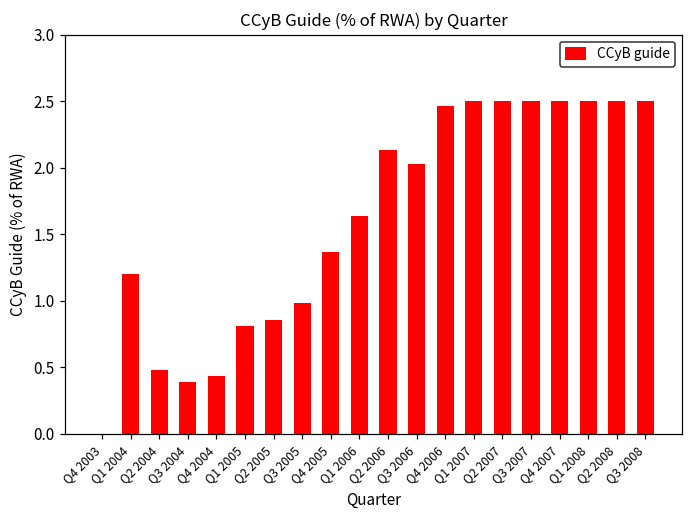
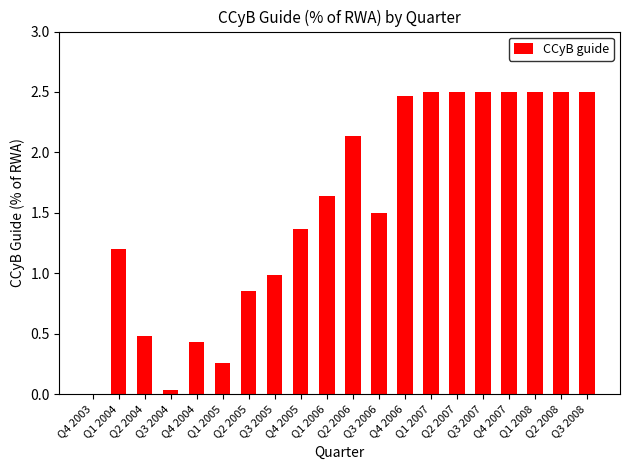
  {
    "Q4 2003": 0.00,
    "Q1 2004": 1.20,
    "Q2 2004": 0.48,
-   "Q3 2004": 0.39,
+   "Q3 2004": 0.03,
    "Q4 2004": 0.44,
-   "Q1 2005": 0.81,
+   "Q1 2005": 0.26,
    "Q2 2005": 0.85,
    "Q3 2005": 0.98,
    "Q4 2005": 1.36,
    "Q1 2006": 1.64,
    "Q2 2006": 2.13,
-   "Q3 2006": 2.03,
+   "Q3 2006": 1.50,
    "Q4 2006": 2.46,
    "Q1 2007": 2.50,
    "Q2 2007": 2.50,
    "Q3 2007": 2.50,
    "Q4 2007": 2.50,
    "Q1 2008": 2.50,
    "Q2 2008": 2.50,
    "Q3 2008": 2.50
  }
